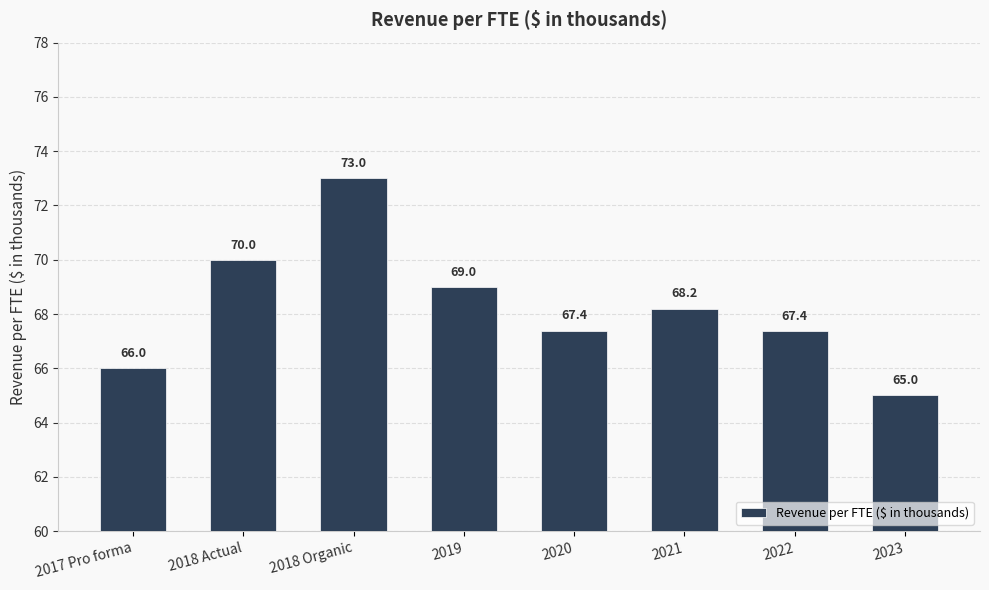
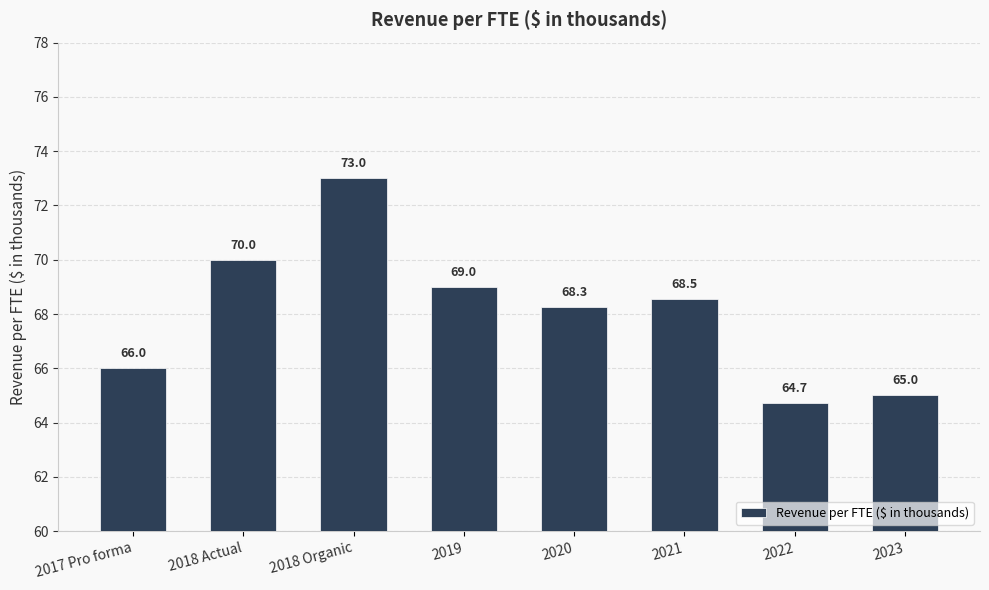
  {
    "2017 Pro forma": 66.0,
    "2018 Actual": 70.0,
    "2018 Organic": 73.0,
    "2019": 69.0,
-   "2020": 67.4,
-   "2021": 68.2,
-   "2022": 67.4,
+   "2020": 68.3,
+   "2021": 68.5,
+   "2022": 64.7,
    "2023": 65.0
  }
